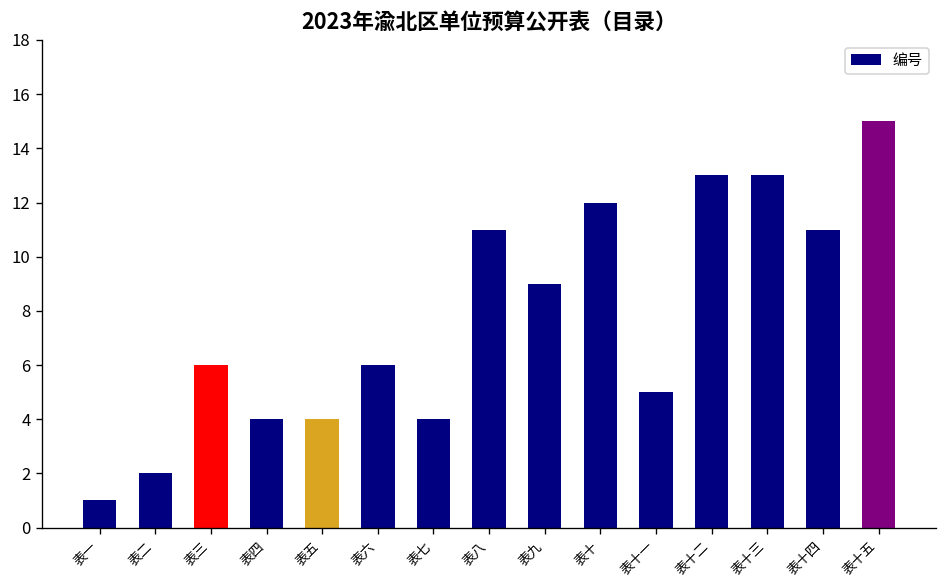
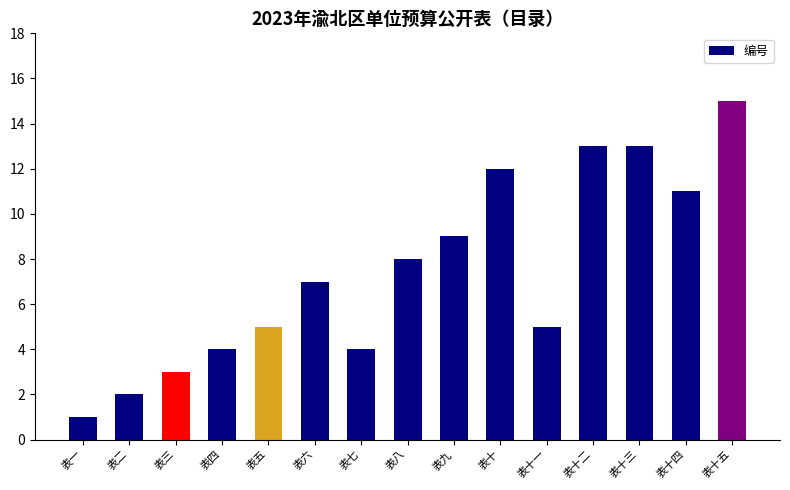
  {
    "表一": 1,
    "表二": 2,
-   "表三": 6,
+   "表三": 3,
    "表四": 4,
-   "表五": 4,
-   "表六": 6,
+   "表五": 5,
+   "表六": 7,
    "表七": 4,
-   "表八": 11,
+   "表八": 8,
    "表九": 9,
    "表十": 12,
    "表十一": 5,
    "表十二": 13,
    "表十三": 13,
    "表十四": 11,
    "表十五": 15
  }
